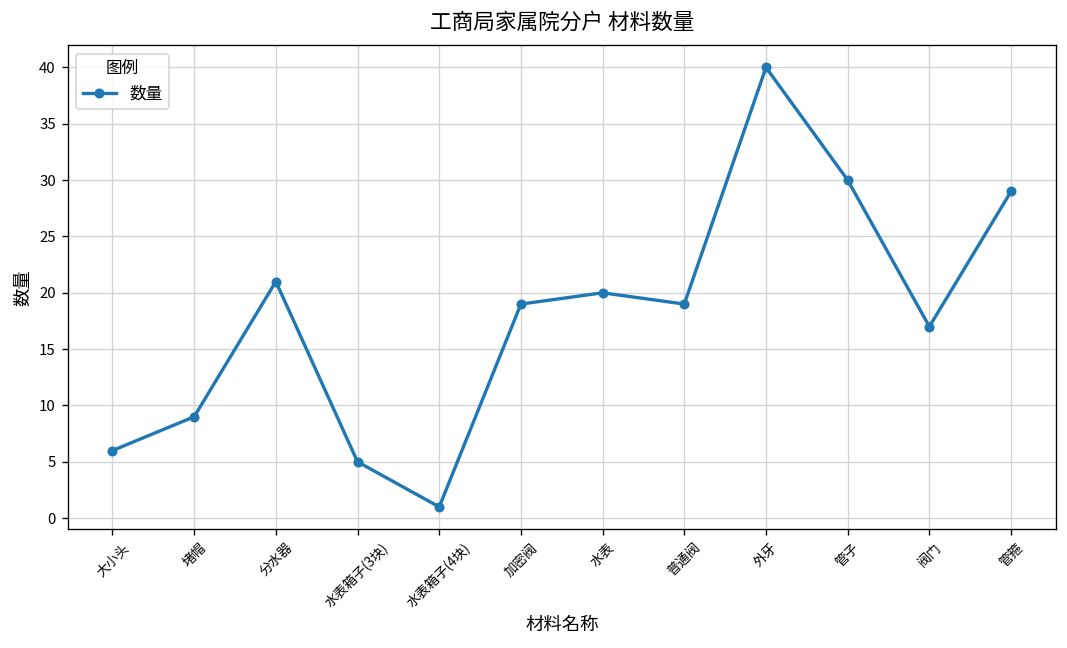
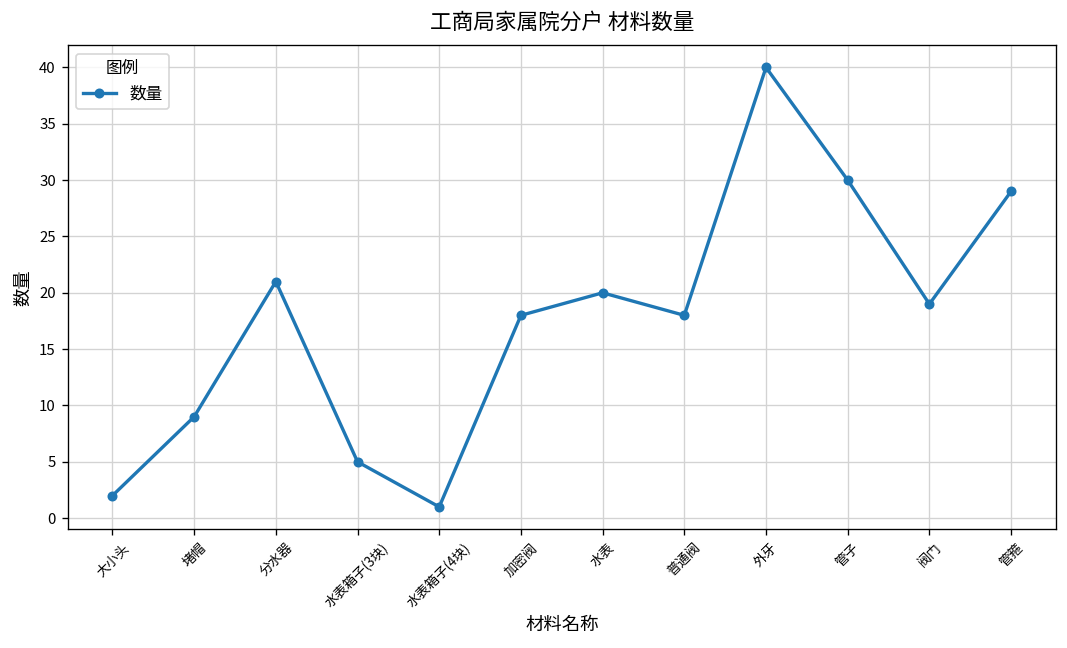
  {
-   "大小头": 6,
+   "大小头": 2,
    "堵帽": 9,
    "分水器": 21,
    "水表箱子(3块)": 5,
    "水表箱子(4块)": 1,
-   "加密阀": 19,
+   "加密阀": 18,
    "水表": 20,
-   "普通阀": 19,
+   "普通阀": 18,
    "外牙": 40,
    "管子": 30,
-   "阀门": 17,
+   "阀门": 19,
    "管箍": 29
  }
